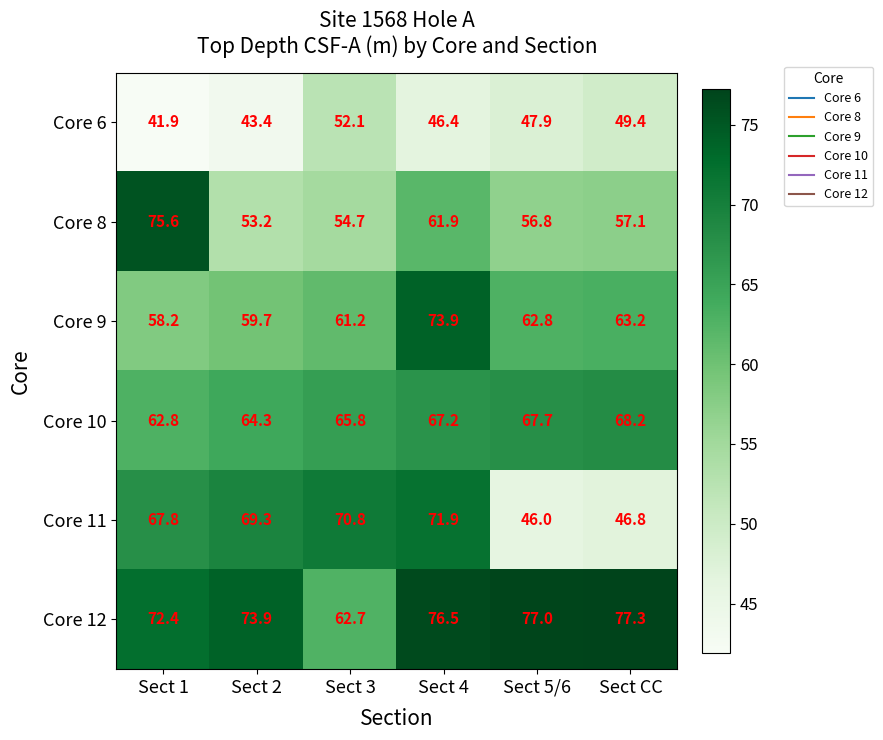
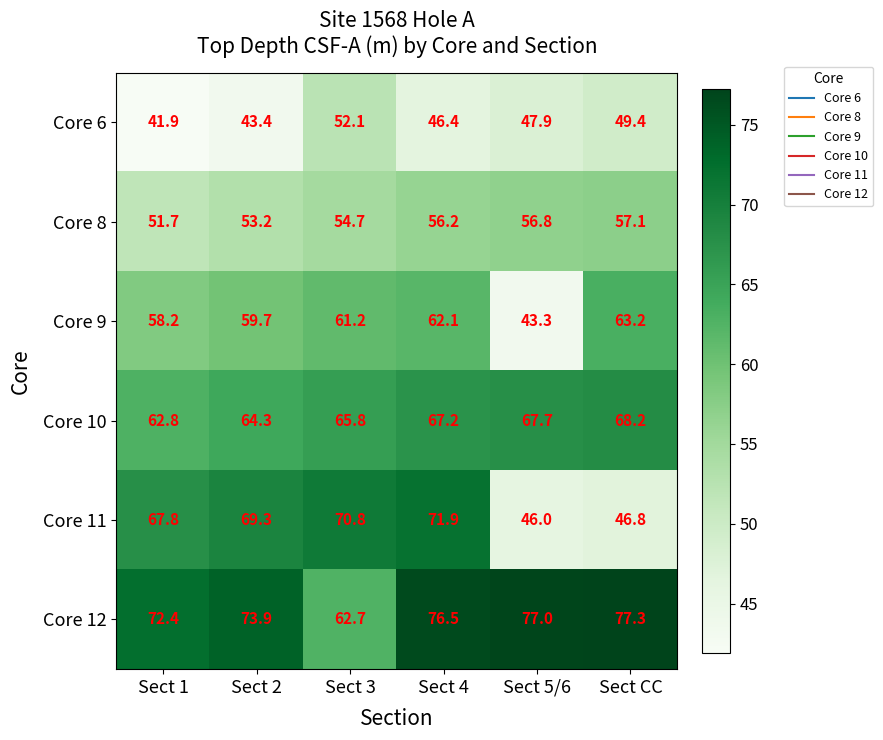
  {
    "Core 6": {
      "Sect 1": 41.9,
      "Sect 2": 43.4,
      "Sect 3": 52.1,
      "Sect 4": 46.4,
      "Sect 5/6": 47.9,
      "Sect CC": 49.4
    },
    "Core 8": {
-     "Sect 1": 75.6,
+     "Sect 1": 51.7,
      "Sect 2": 53.2,
      "Sect 3": 54.7,
-     "Sect 4": 61.9,
+     "Sect 4": 56.2,
      "Sect 5/6": 56.8,
      "Sect CC": 57.1
    },
    "Core 9": {
      "Sect 1": 58.2,
      "Sect 2": 59.7,
      "Sect 3": 61.2,
-     "Sect 4": 73.9,
-     "Sect 5/6": 62.8,
+     "Sect 4": 62.1,
+     "Sect 5/6": 43.3,
      "Sect CC": 63.2
    },
    "Core 10": {
      "Sect 1": 62.8,
      "Sect 2": 64.3,
      "Sect 3": 65.8,
      "Sect 4": 67.2,
      "Sect 5/6": 67.7,
      "Sect CC": 68.2
    },
    "Core 11": {
      "Sect 1": 67.8,
      "Sect 2": 69.3,
      "Sect 3": 70.8,
      "Sect 4": 71.9,
      "Sect 5/6": 46.0,
      "Sect CC": 46.8
    },
    "Core 12": {
      "Sect 1": 72.4,
      "Sect 2": 73.9,
      "Sect 3": 62.7,
      "Sect 4": 76.5,
      "Sect 5/6": 77.0,
      "Sect CC": 77.3
    }
  }
